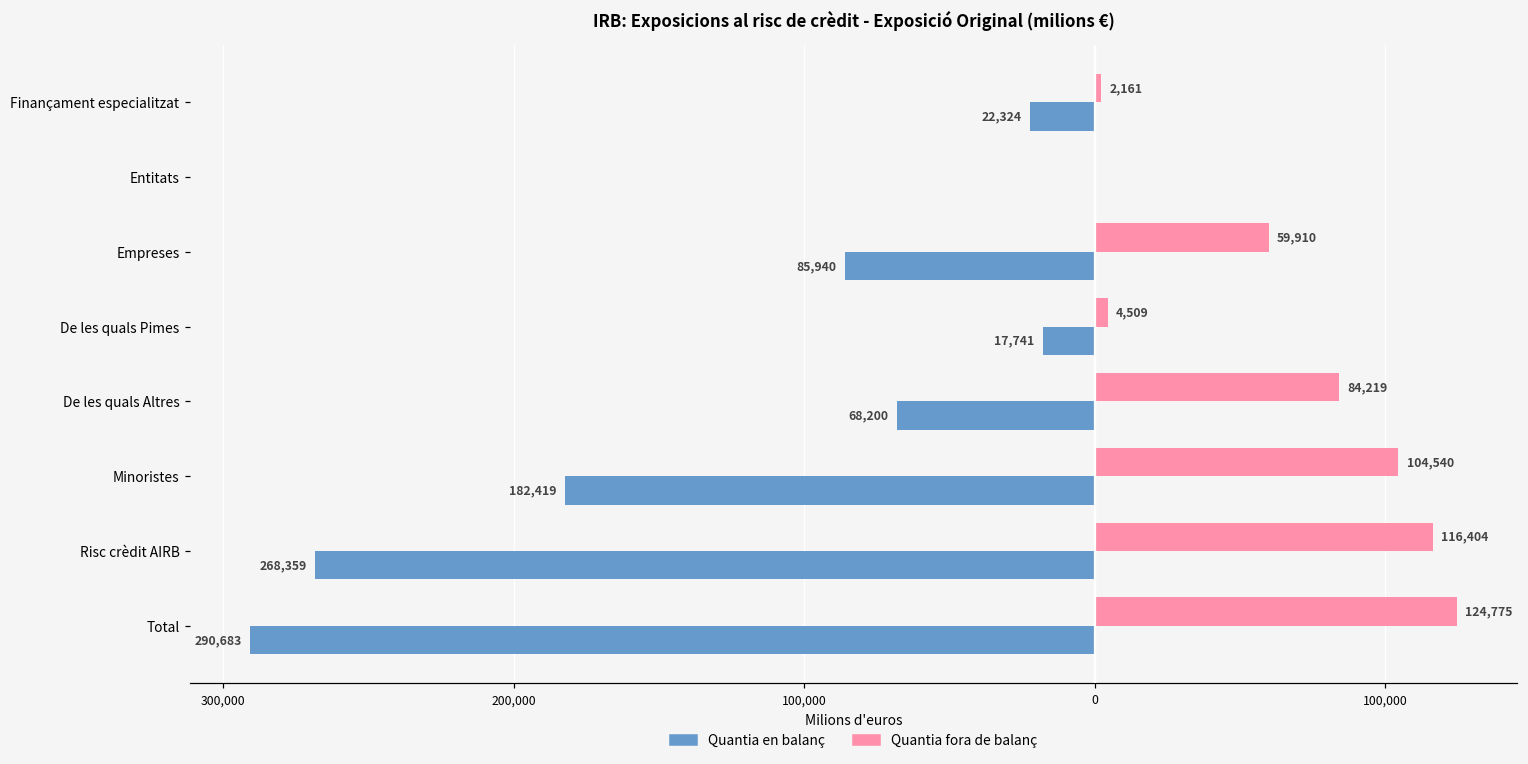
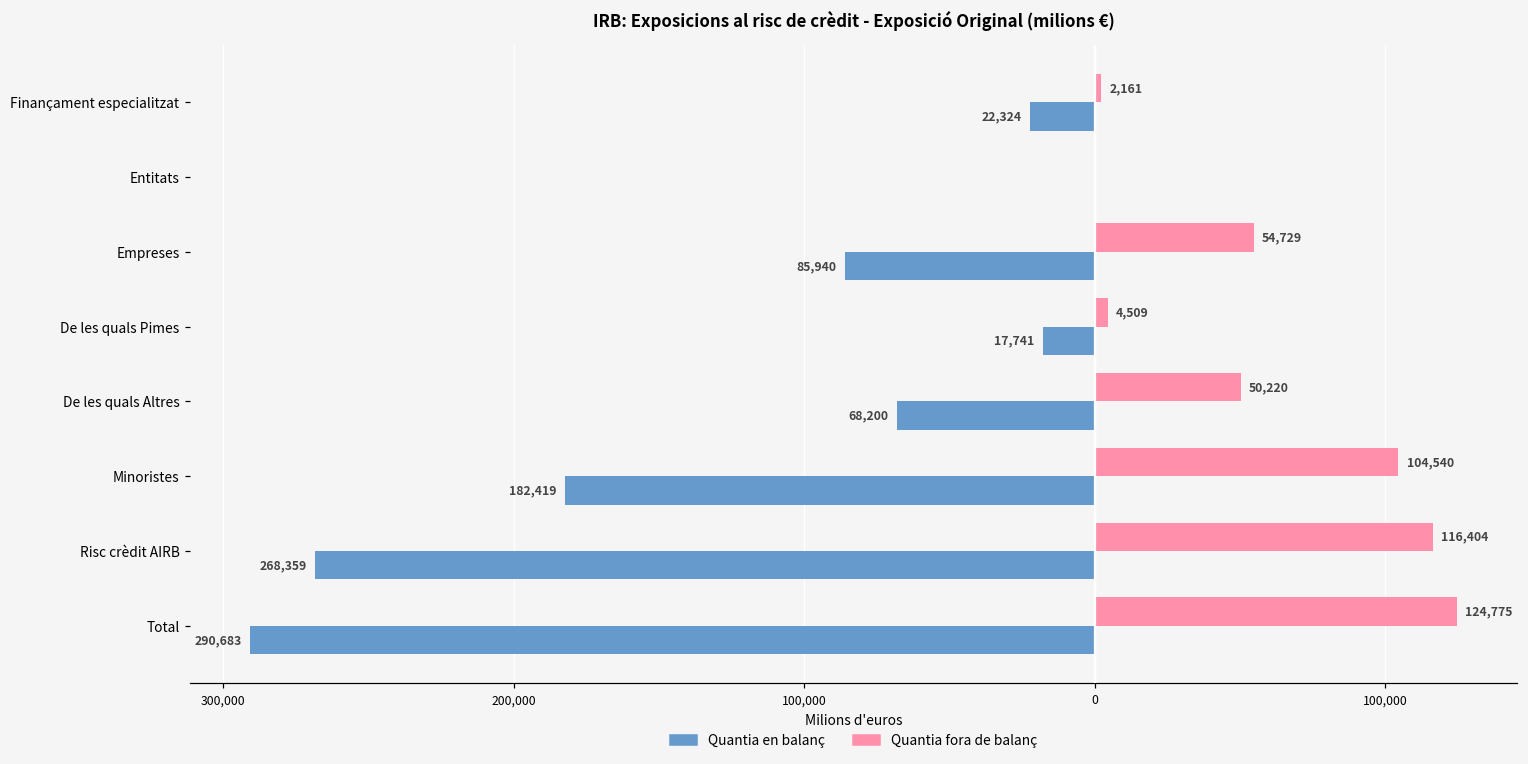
  {
    "Quantia fora de balanç": {
      "Finançament especialitzat": "2,161",
-     "Empreses": "59,910",
+     "Empreses": "54,729",
      "De les quals Pimes": "4,509",
-     "De les quals Altres": "84,219",
+     "De les quals Altres": "50,220",
      "Minoristes": "104,540",
      "Risc crèdit AIRB": "116,404",
      "Total": "124,775"
    }
  }
